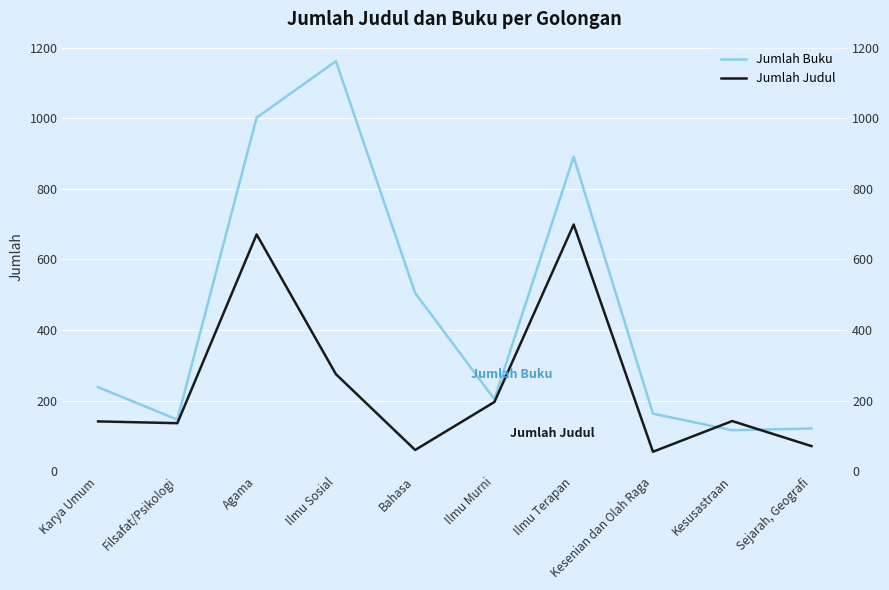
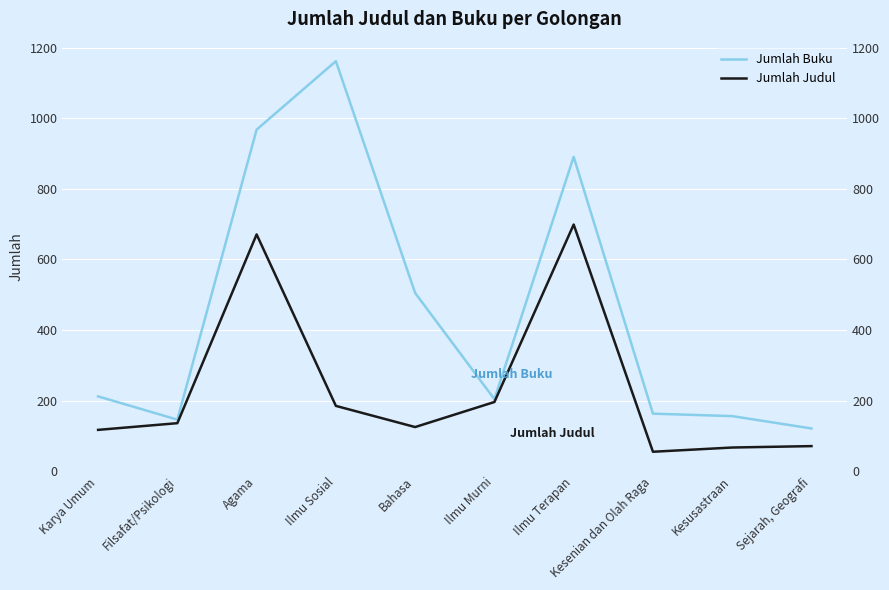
  {
    "Jumlah Buku": {
-     "Karya Umum": 240,
+     "Karya Umum": 210,
      "Filsafat/Psikologi": 150,
-     "Agama": 1000,
+     "Agama": 970,
      "Ilmu Sosial": 1160,
      "Bahasa": 510,
      "Ilmu Murni": 200,
      "Ilmu Terapan": 890,
      "Kesenian dan Olah Raga": 160,
-     "Kesusastraan": 120,
+     "Kesusastraan": 160,
      "Sejarah, Geografi": 120
    },
    "Jumlah Judul": {
-     "Karya Umum": 140,
+     "Karya Umum": 120,
      "Filsafat/Psikologi": 140,
      "Agama": 670,
-     "Ilmu Sosial": 280,
-     "Bahasa": 60,
+     "Ilmu Sosial": 190,
+     "Bahasa": 130,
      "Ilmu Murni": 200,
      "Ilmu Terapan": 700,
      "Kesenian dan Olah Raga": 60,
-     "Kesusastraan": 140,
+     "Kesusastraan": 70,
      "Sejarah, Geografi": 70
    }
  }
